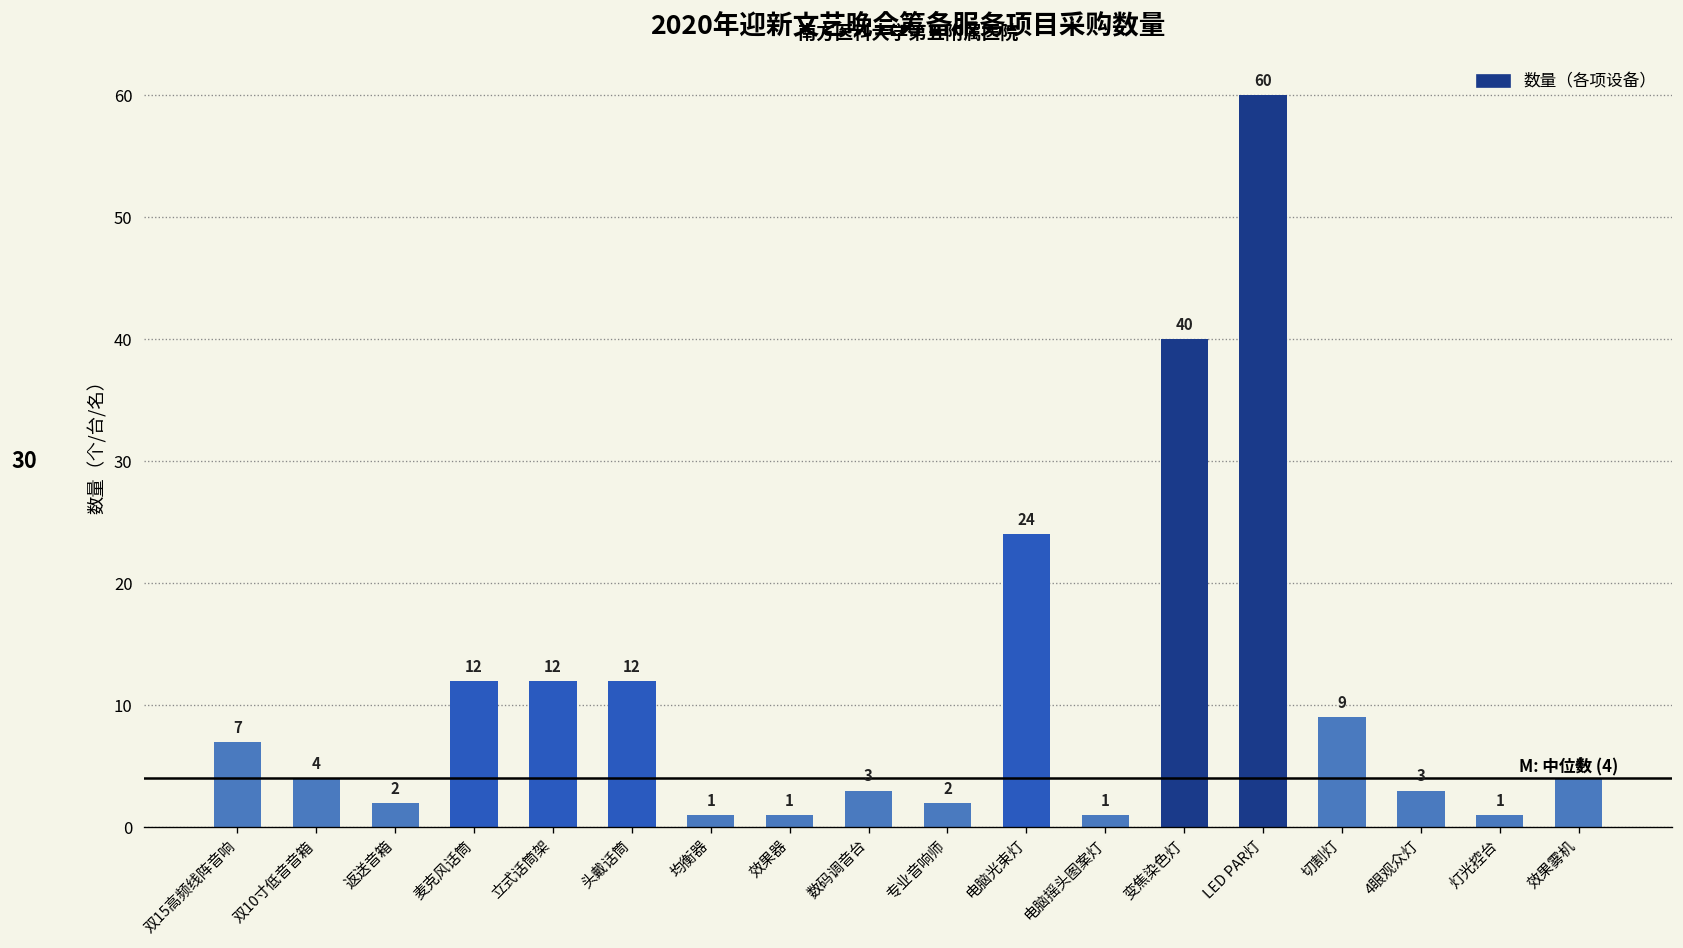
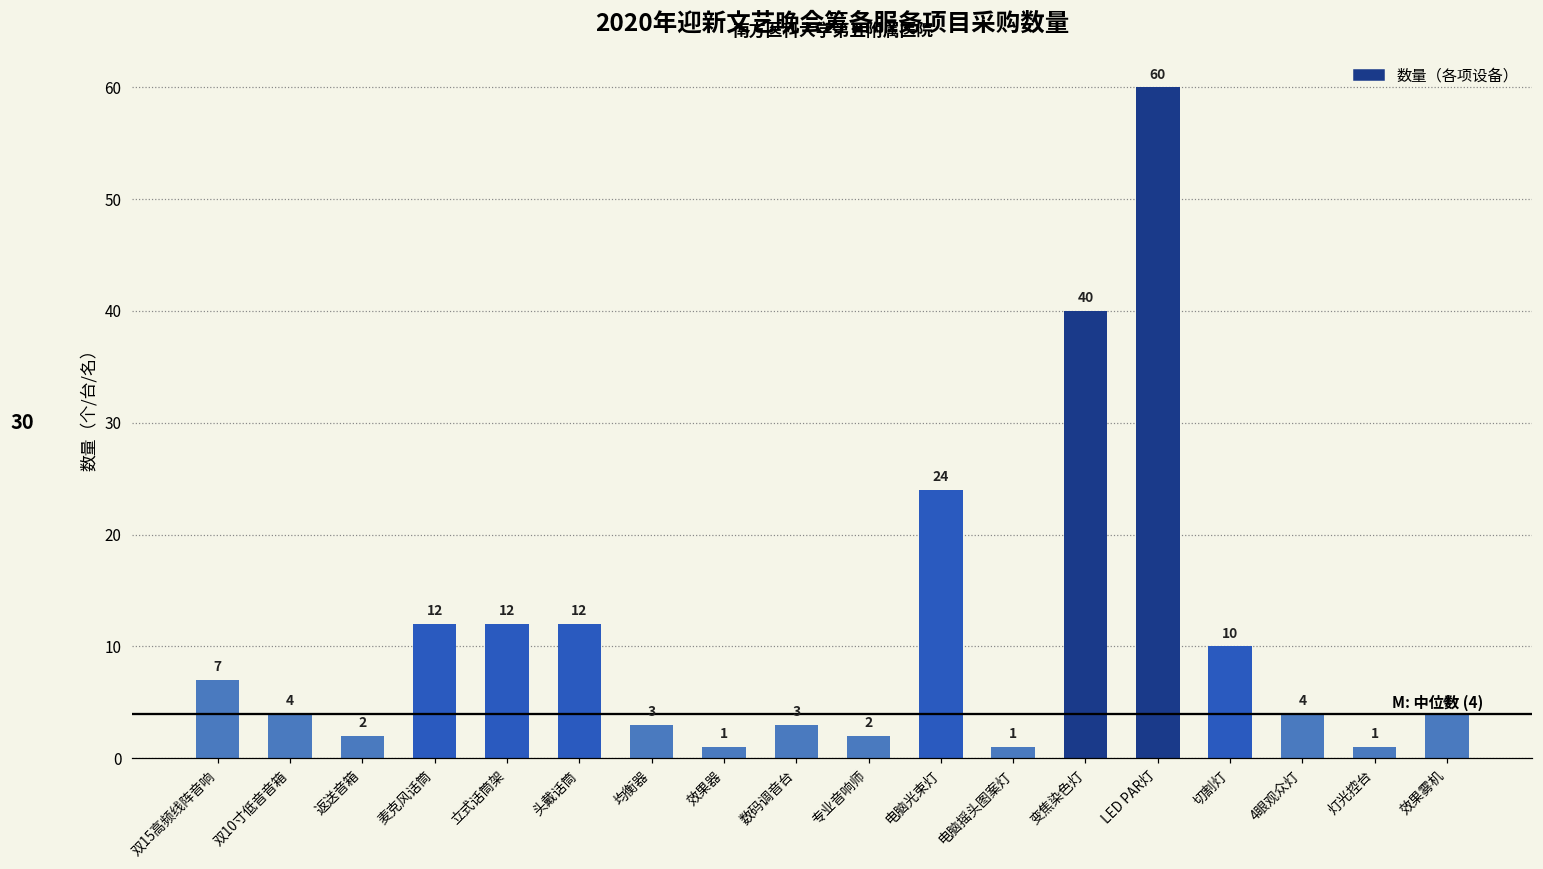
  {
    "双15高频线阵音响": "7",
    "双10寸低音音箱": "4",
    "返送音箱": "2",
    "麦克风话筒": "12",
    "立式话筒架": "12",
    "头戴话筒": "12",
-   "均衡器": "1",
+   "均衡器": "3",
    "效果器": "1",
    "数码调音台": "3",
    "专业音响师": "2",
    "电脑光束灯": "24",
    "电脑摇头图案灯": "1",
    "变焦染色灯": "40",
    "LED PAR灯": "60",
-   "切割灯": "9",
-   "4眼观众灯": "3",
+   "切割灯": "10",
+   "4眼观众灯": "4",
    "灯光控台": "1",
    "效果雾机": "(4)"
  }
